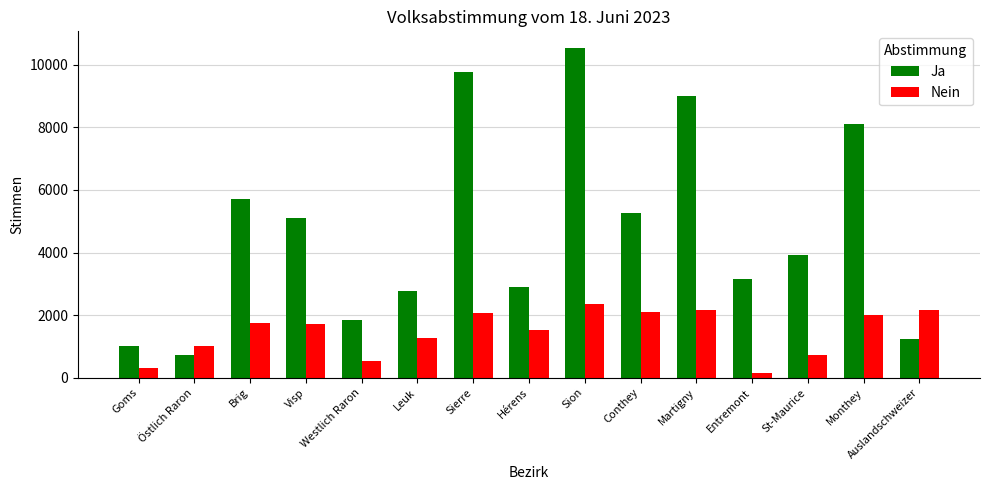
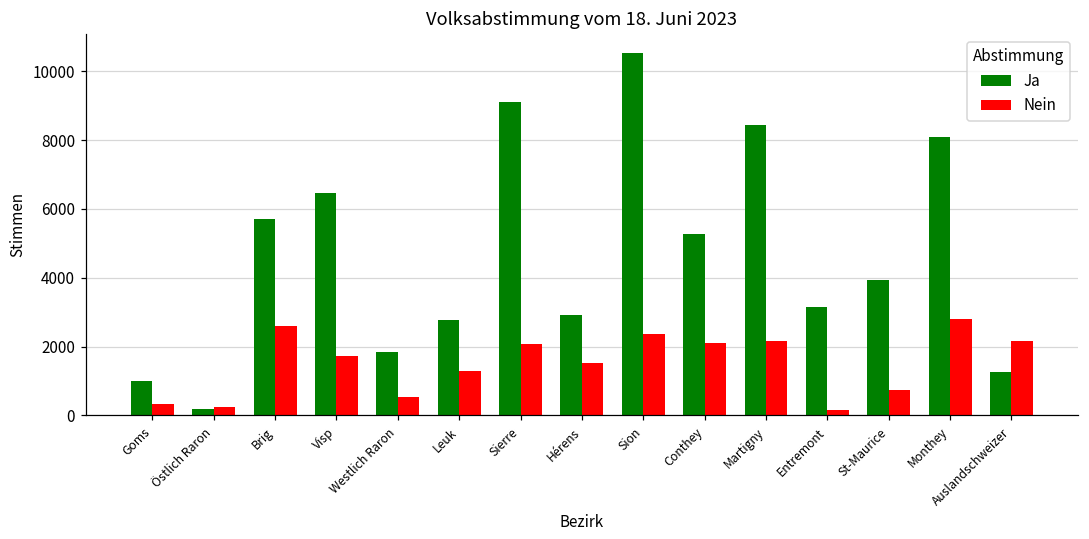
  {
    "Ja": {
      "Goms": 1000,
-     "Östlich Raron": 700,
+     "Östlich Raron": 200,
      "Brig": 5700,
-     "Visp": 5100,
+     "Visp": 6500,
      "Westlich Raron": 1800,
      "Leuk": 2800,
-     "Sierre": 9800,
+     "Sierre": 9100,
      "Hérens": 2900,
      "Sion": 10500,
      "Conthey": 5300,
-     "Martigny": 9000,
+     "Martigny": 8400,
      "Entremont": 3100,
      "St-Maurice": 3900,
      "Monthey": 8100,
      "Auslandschweizer": 1200
    },
    "Nein": {
      "Goms": 300,
-     "Östlich Raron": 1000,
-     "Brig": 1700,
+     "Östlich Raron": 200,
+     "Brig": 2600,
      "Visp": 1700,
      "Westlich Raron": 500,
      "Leuk": 1300,
      "Sierre": 2100,
      "Hérens": 1500,
      "Sion": 2400,
      "Conthey": 2100,
      "Martigny": 2200,
      "Entremont": 200,
      "St-Maurice": 700,
-     "Monthey": 2000,
+     "Monthey": 2800,
      "Auslandschweizer": 2200
    }
  }
